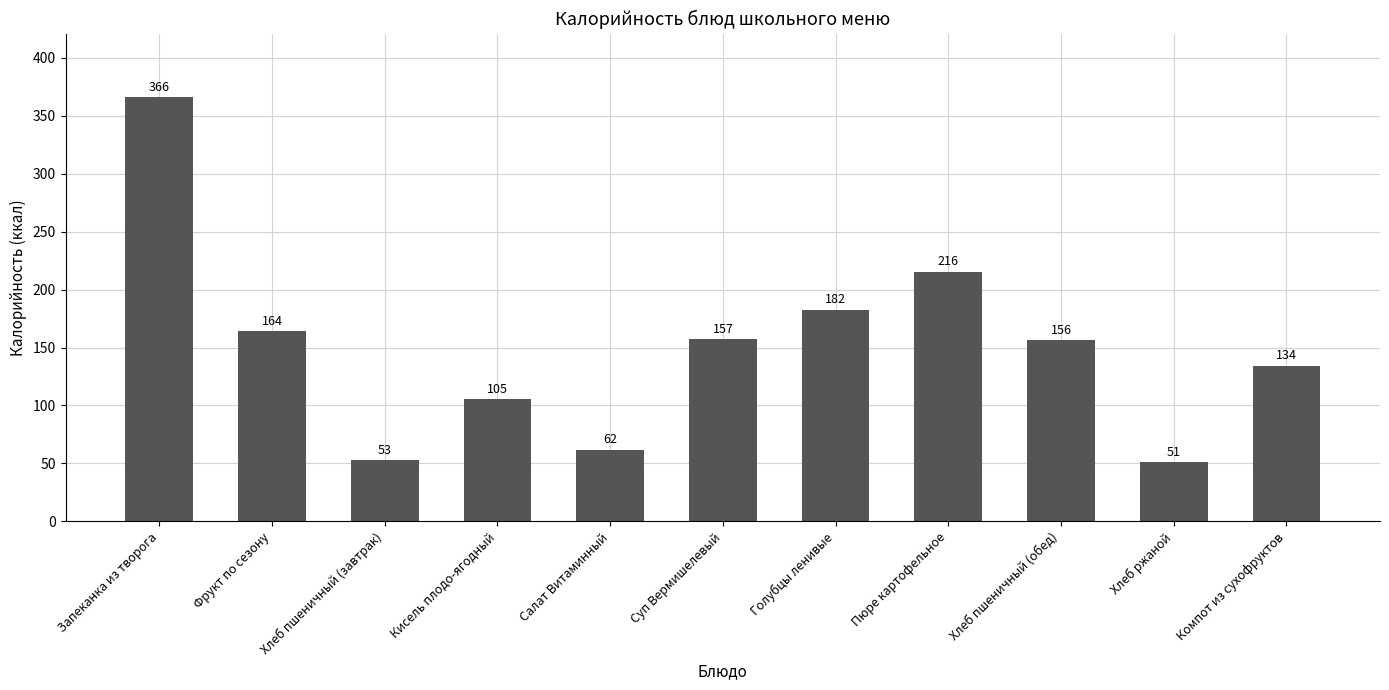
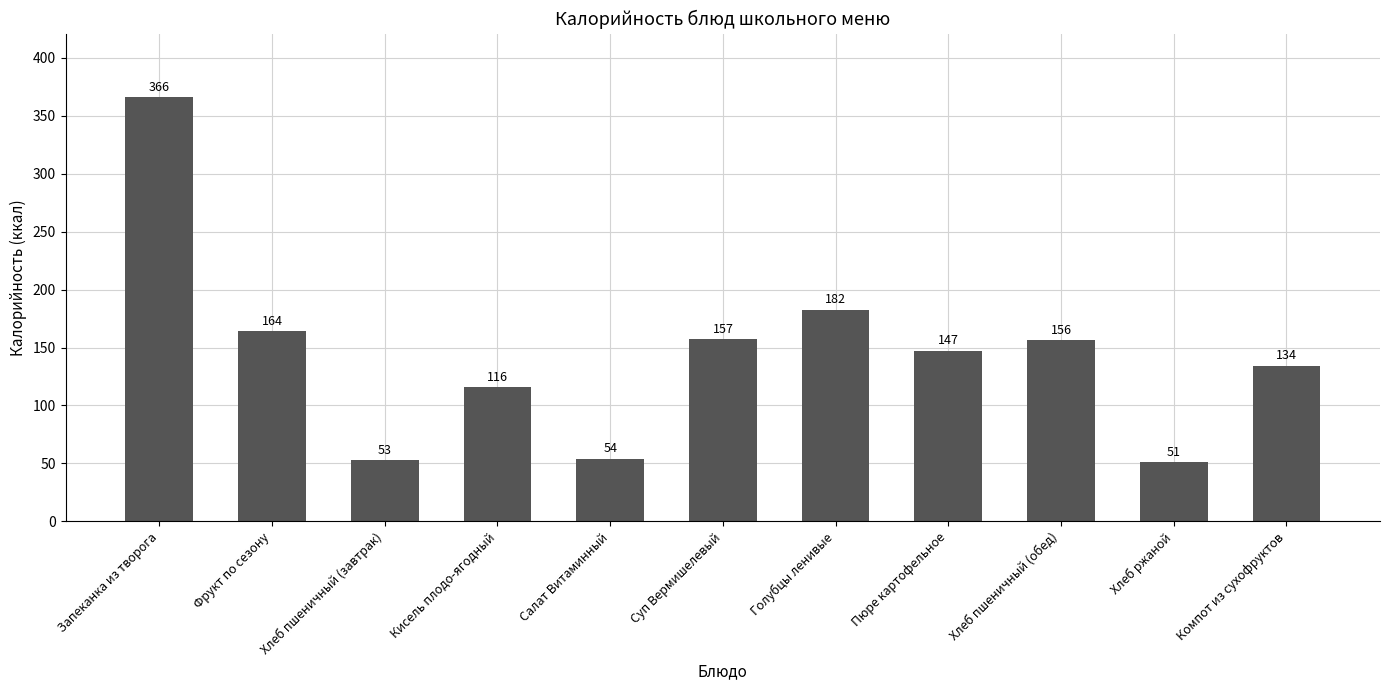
  {
    "Запеканка из творога": 366,
    "Фрукт по сезону": 164,
    "Хлеб пшеничный (завтрак)": 53,
-   "Кисель плодо-ягодный": 105,
-   "Салат Витаминный": 62,
+   "Кисель плодо-ягодный": 116,
+   "Салат Витаминный": 54,
    "Суп Вермишелевый": 157,
    "Голубцы ленивые": 182,
-   "Пюре картофельное": 216,
+   "Пюре картофельное": 147,
    "Хлеб пшеничный (обед)": 156,
    "Хлеб ржаной": 51,
    "Компот из сухофруктов": 134
  }
